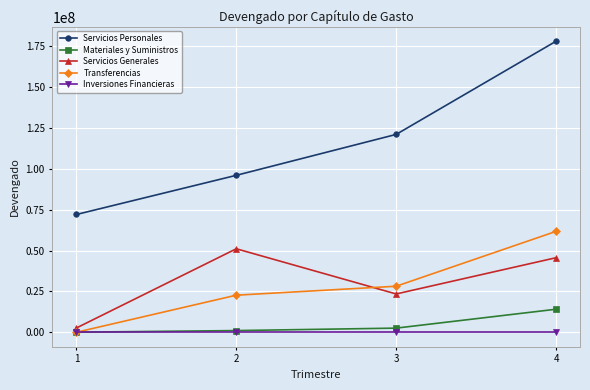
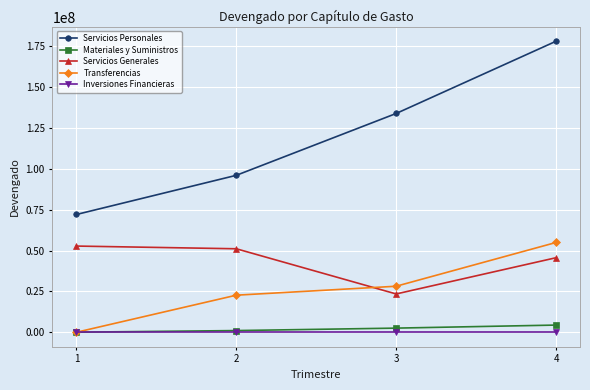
  {
    "Servicios Personales": {
      "1": 72000000,
      "2": 96000000,
-     "3": 121000000,
+     "3": 134000000,
      "4": 178000000
    },
    "Materiales y Suministros": {
      "3": 3000000,
-     "4": 14000000
+     "4": 4000000
    },
    "Servicios Generales": {
-     "1": 3000000,
+     "1": 53000000,
      "2": 51000000,
      "3": 23000000,
      "4": 46000000
    },
    "Transferencias": {
      "2": 23000000,
      "3": 28000000,
-     "4": 62000000
+     "4": 55000000
    },
    "Inversiones Financieras": {
      "3": 0,
      "4": 0
    }
  }
